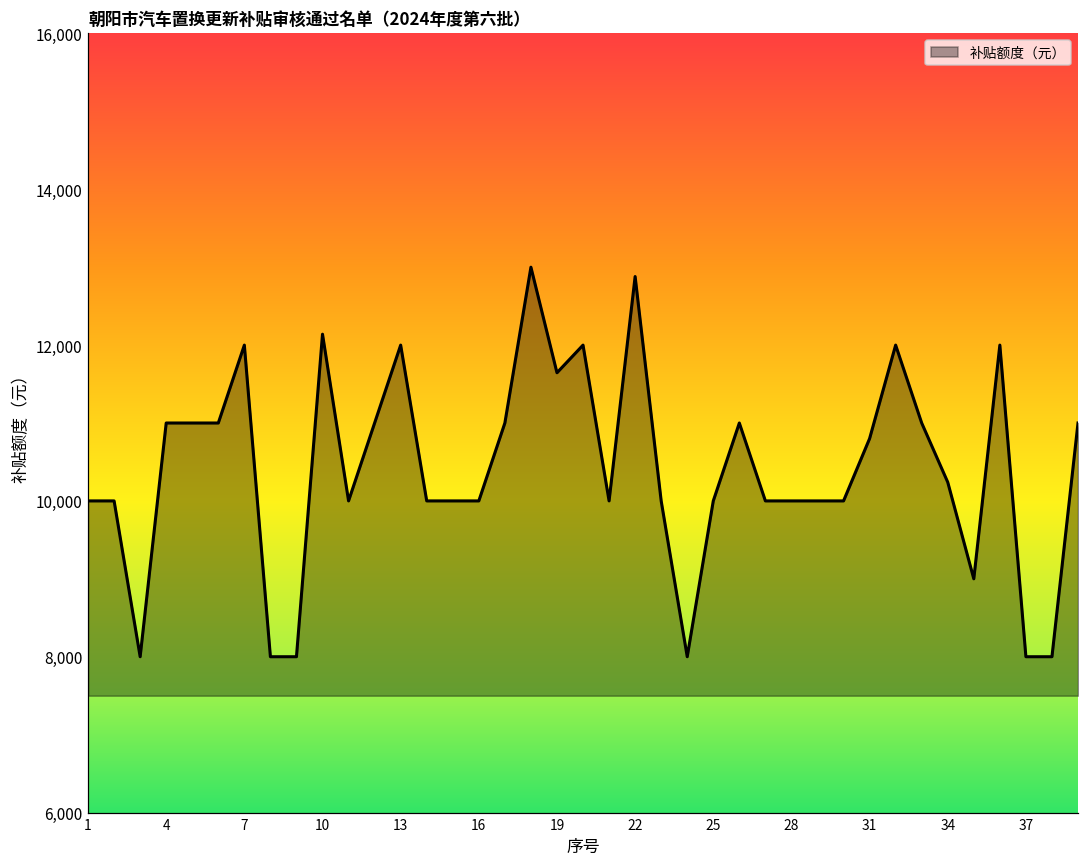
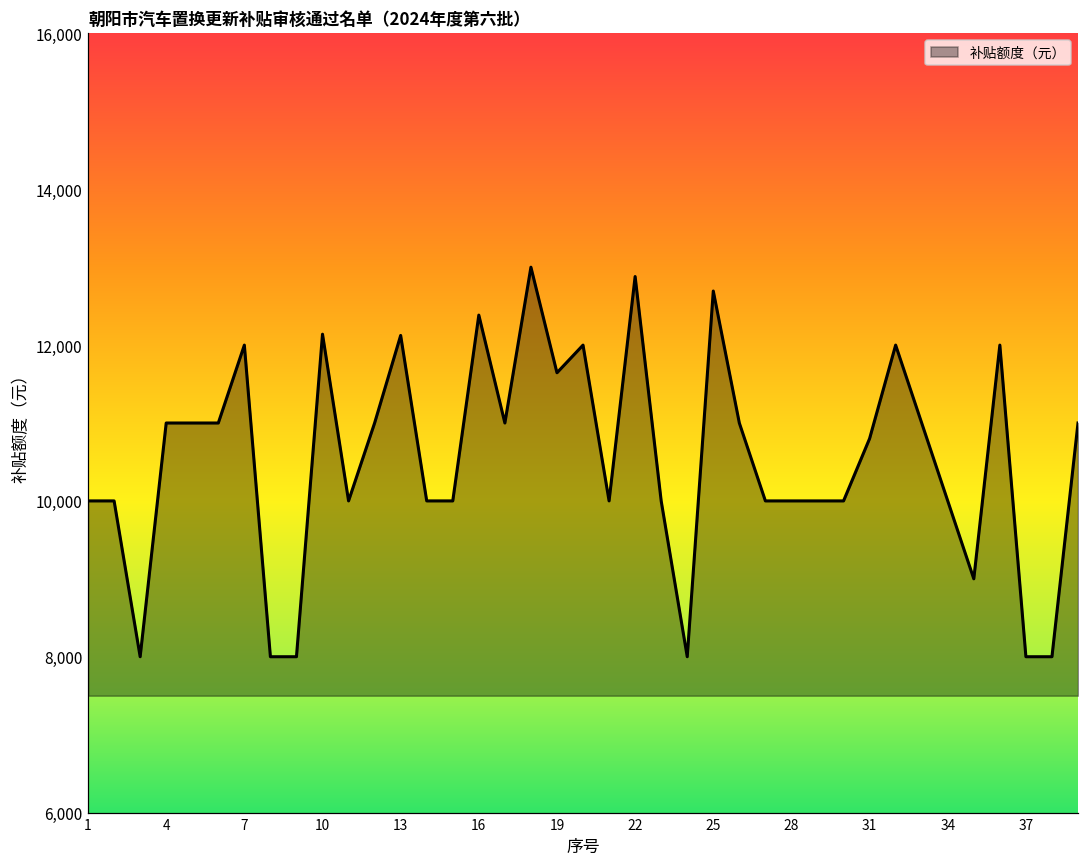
  {
    "1": "10,000",
    "4": "11,000",
    "7": "12,000",
    "10": "12,100",
-   "13": "12,000",
-   "16": "10,000",
+   "13": "12,100",
+   "16": "12,400",
    "19": "11,600",
    "22": "12,900",
-   "25": "10,000",
+   "25": "12,700",
    "28": "10,000",
    "31": "10,800",
-   "34": "10,200",
+   "34": "10,000",
    "37": "8,000"
  }
